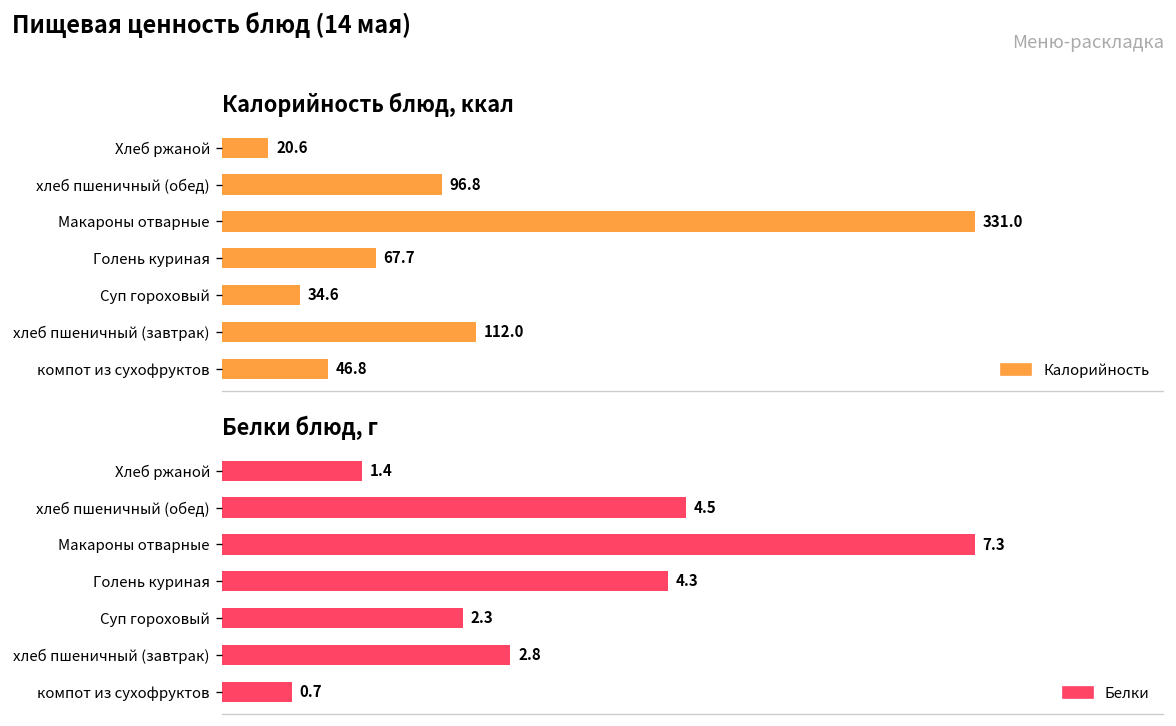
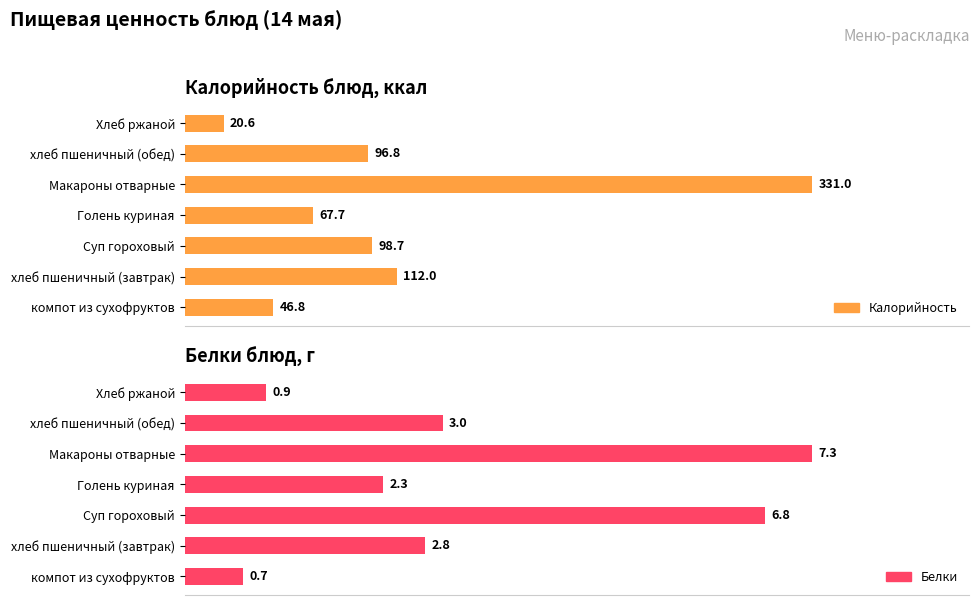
  {
    "Калорийность блюд, ккал": {
      "Хлеб ржаной": 20.6,
      "хлеб пшеничный (обед)": 96.8,
      "Макароны отварные": 331.0,
      "Голень куриная": 67.7,
-     "Суп гороховый": 34.6,
+     "Суп гороховый": 98.7,
      "хлеб пшеничный (завтрак)": 112.0,
      "компот из сухофруктов": 46.8
    },
    "Белки блюд, г": {
-     "Хлеб ржаной": 1.4,
-     "хлеб пшеничный (обед)": 4.5,
+     "Хлеб ржаной": 0.9,
+     "хлеб пшеничный (обед)": 3.0,
      "Макароны отварные": 7.3,
-     "Голень куриная": 4.3,
-     "Суп гороховый": 2.3,
+     "Голень куриная": 2.3,
+     "Суп гороховый": 6.8,
      "хлеб пшеничный (завтрак)": 2.8,
      "компот из сухофруктов": 0.7
    }
  }
